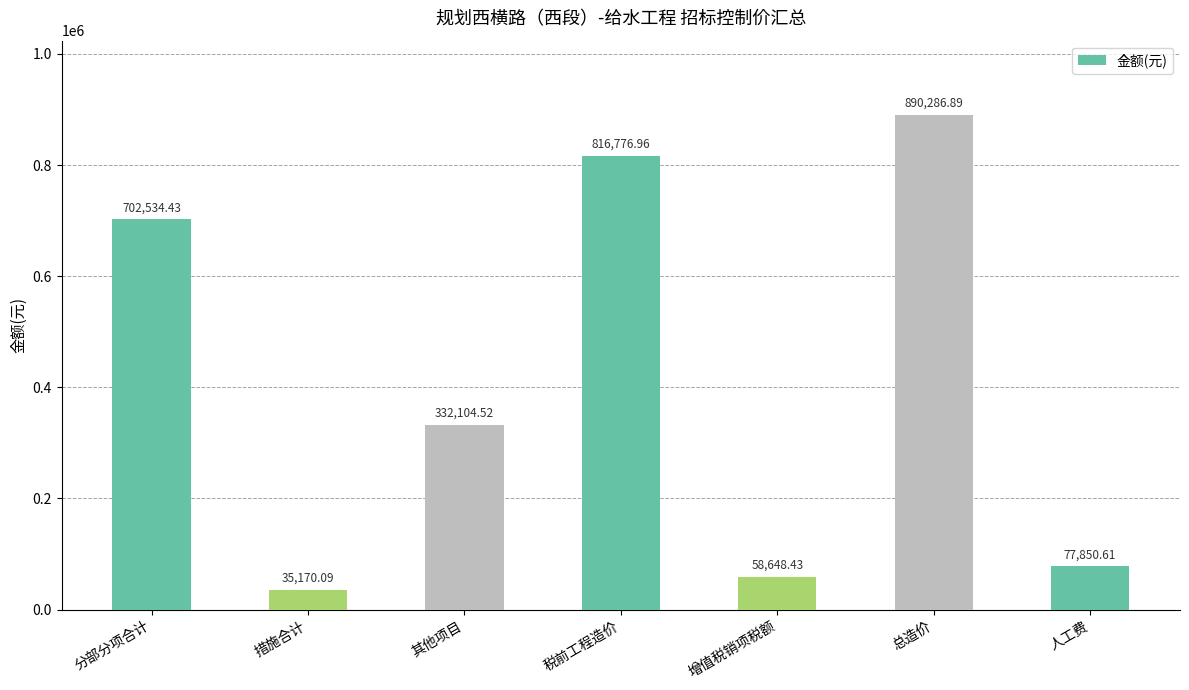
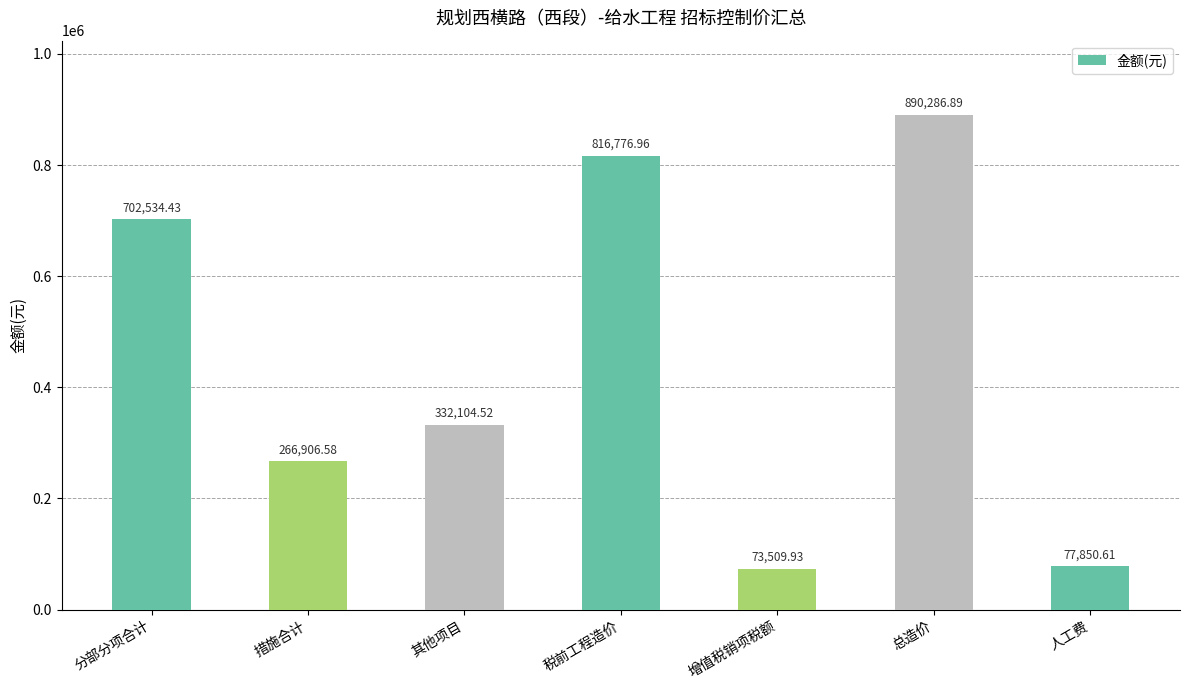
  {
    "分部分项合计": "702,534.43",
-   "措施合计": "35,170.09",
+   "措施合计": "266,906.58",
    "其他项目": "332,104.52",
    "税前工程造价": "816,776.96",
-   "增值税销项税额": "58,648.43",
+   "增值税销项税额": "73,509.93",
    "总造价": "890,286.89",
    "人工费": "77,850.61"
  }
